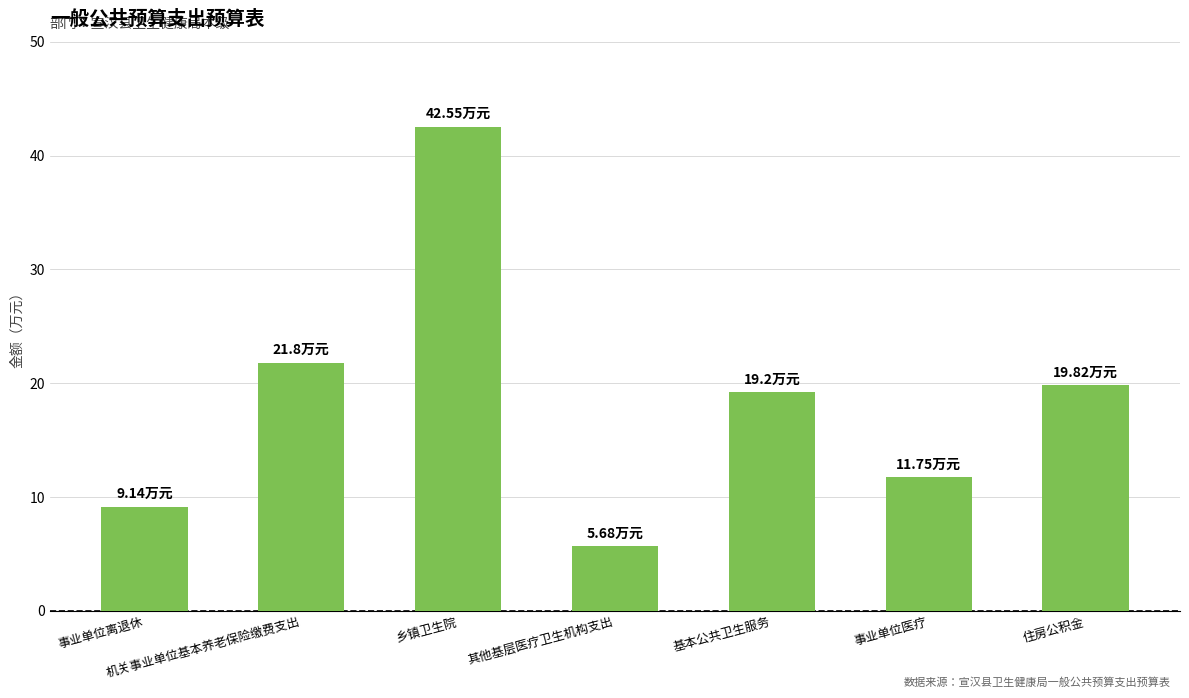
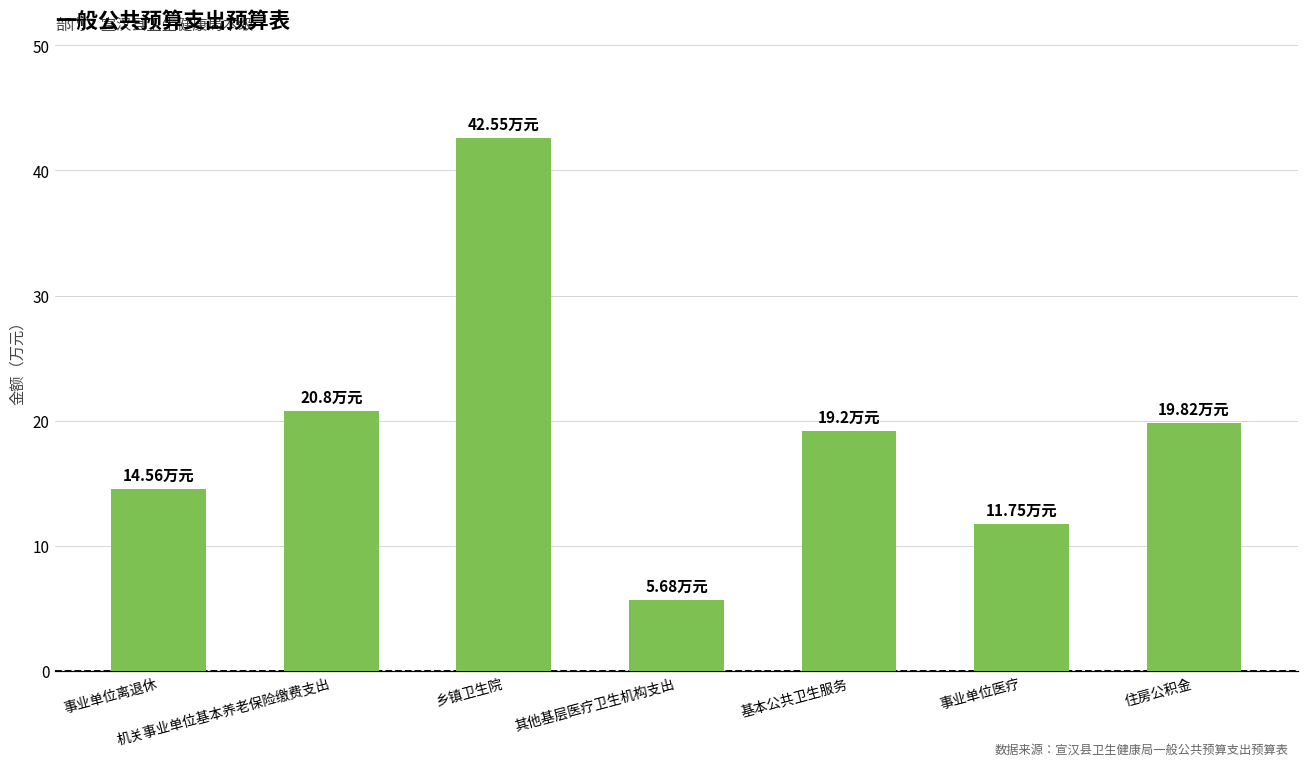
  {
-   "事业单位离退休": 9.14,
-   "机关事业单位基本养老保险缴费支出": 21.8,
+   "事业单位离退休": 14.56,
+   "机关事业单位基本养老保险缴费支出": 20.8,
    "乡镇卫生院": 42.55,
    "其他基层医疗卫生机构支出": 5.68,
    "基本公共卫生服务": 19.2,
    "事业单位医疗": 11.75,
    "住房公积金": 19.82
  }
